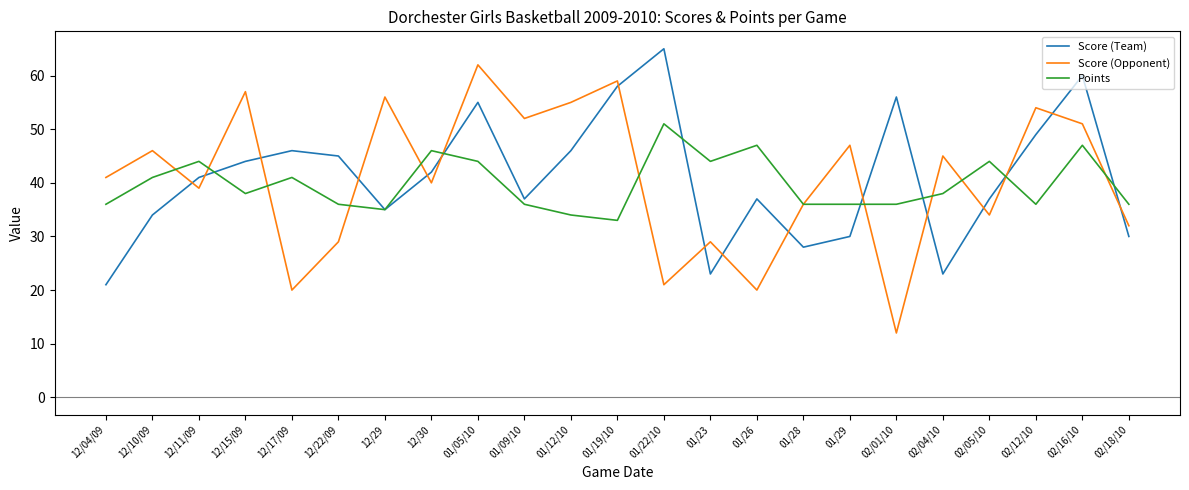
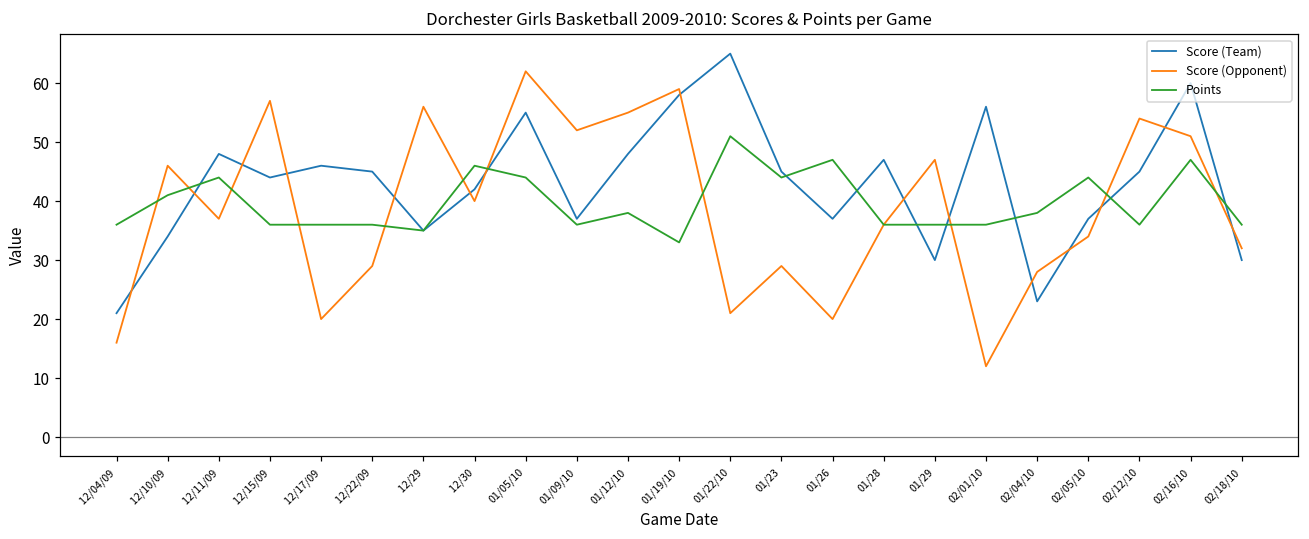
  {
    "Score (Team)": {
      "12/04/09": 21,
      "12/10/09": 34,
-     "12/11/09": 41,
+     "12/11/09": 48,
      "12/15/09": 44,
      "12/17/09": 46,
      "12/22/09": 45,
      "12/30": 42,
      "01/05/10": 55,
      "01/09/10": 37,
-     "01/12/10": 46,
+     "01/12/10": 48,
      "01/19/10": 58,
      "01/22/10": 65,
-     "01/23": 23,
+     "01/23": 45,
      "01/26": 37,
-     "01/28": 28,
+     "01/28": 47,
      "01/29": 30,
      "02/01/10": 56,
      "02/04/10": 23,
      "02/05/10": 37,
-     "02/12/10": 49,
+     "02/12/10": 45,
      "02/18/10": 30
    },
    "Score (Opponent)": {
-     "12/04/09": 41,
+     "12/04/09": 16,
      "12/10/09": 46,
-     "12/11/09": 39,
+     "12/11/09": 37,
      "12/15/09": 57,
      "12/17/09": 20,
      "12/22/09": 29,
      "12/29": 56,
      "12/30": 40,
      "01/05/10": 62,
      "01/09/10": 52,
      "01/12/10": 55,
      "01/19/10": 59,
      "01/22/10": 21,
      "01/23": 29,
      "01/26": 20,
      "01/29": 47,
      "02/01/10": 12,
-     "02/04/10": 45,
+     "02/04/10": 28,
      "02/05/10": 34,
      "02/12/10": 54,
      "02/16/10": 51,
      "02/18/10": 32
    },
    "Points": {
      "12/04/09": 36,
      "12/10/09": 41,
      "12/11/09": 44,
-     "12/15/09": 38,
-     "12/17/09": 41,
+     "12/15/09": 36,
+     "12/17/09": 36,
      "12/22/09": 36,
      "12/30": 46,
      "01/05/10": 44,
      "01/09/10": 36,
-     "01/12/10": 34,
+     "01/12/10": 38,
      "01/19/10": 33,
      "01/22/10": 51,
      "01/23": 44,
      "01/26": 47,
      "01/29": 36,
      "02/01/10": 36,
      "02/04/10": 38,
      "02/05/10": 44,
      "02/12/10": 36,
      "02/16/10": 47,
      "02/18/10": 36
    }
  }
